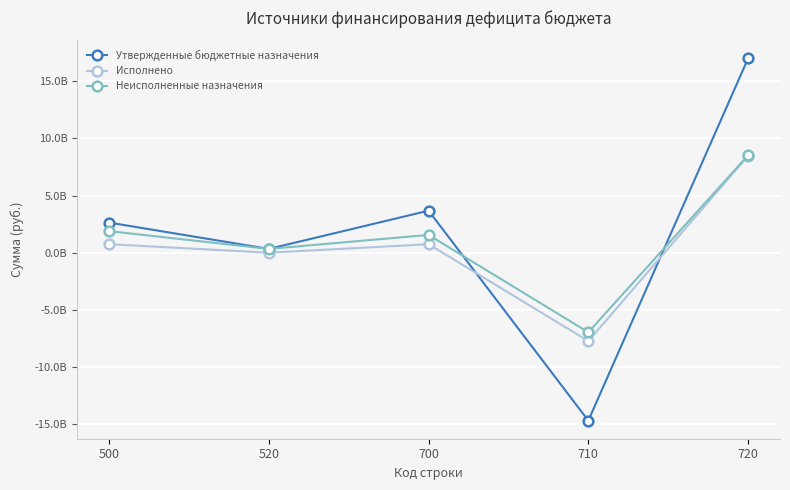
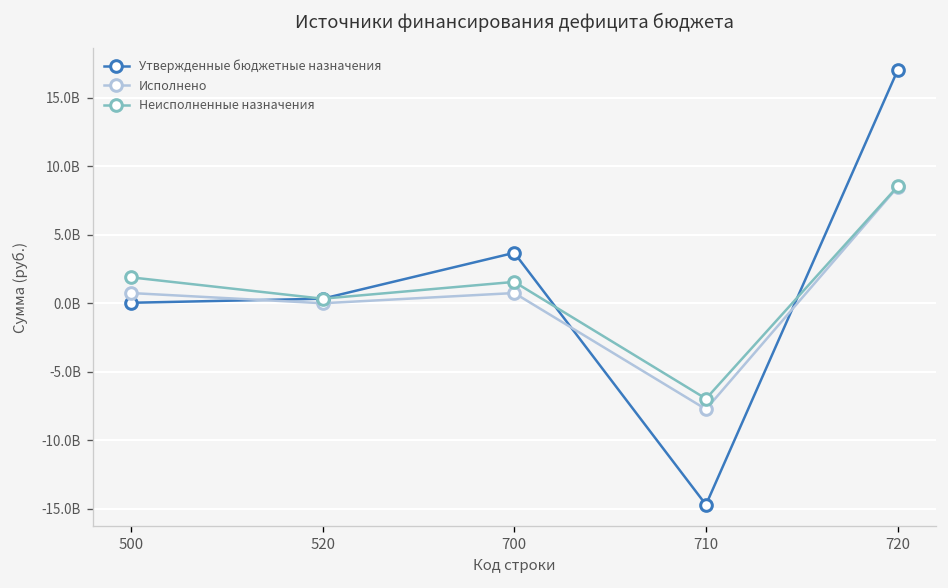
  {
    "Утвержденные бюджетные назначения": {
-     "500": 2600000000,
+     "500": 0,
      "700": 3700000000,
      "710": -14700000000,
      "720": 17000000000
    }
  }
